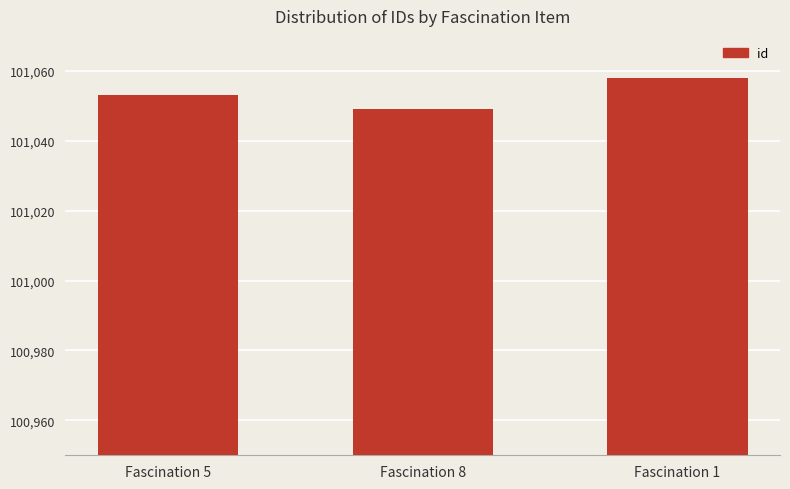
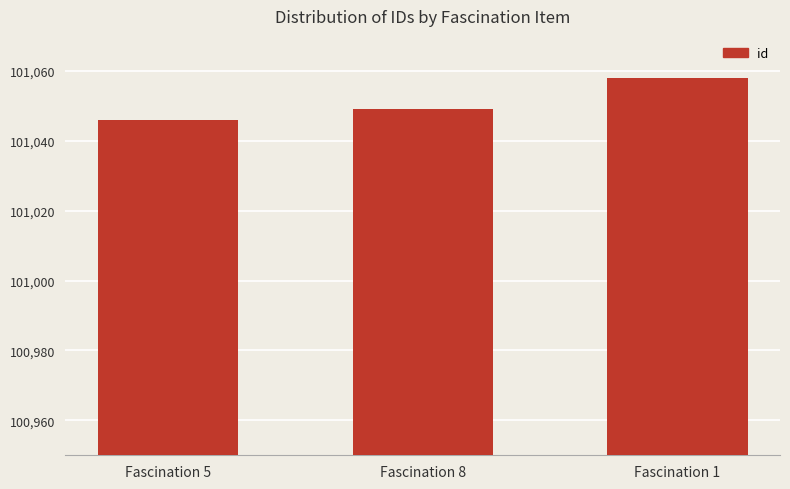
  {
-   "Fascination 5": "101,053",
+   "Fascination 5": "101,046",
    "Fascination 8": "101,049",
    "Fascination 1": "101,058"
  }
